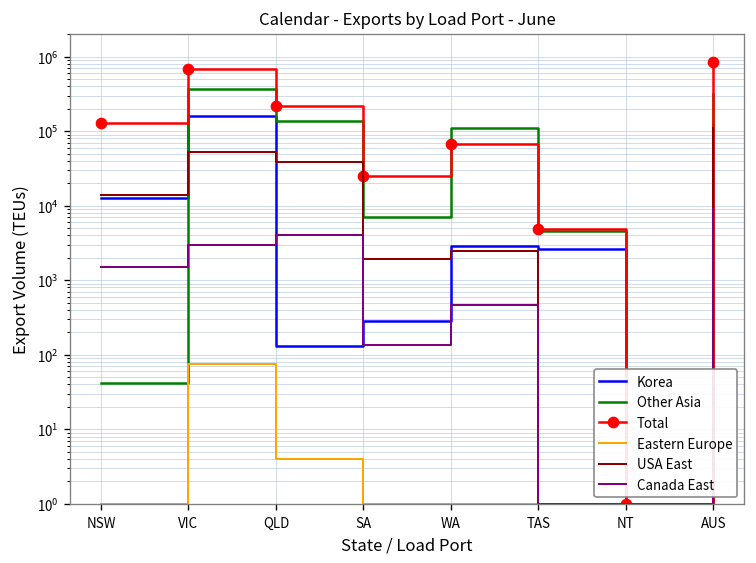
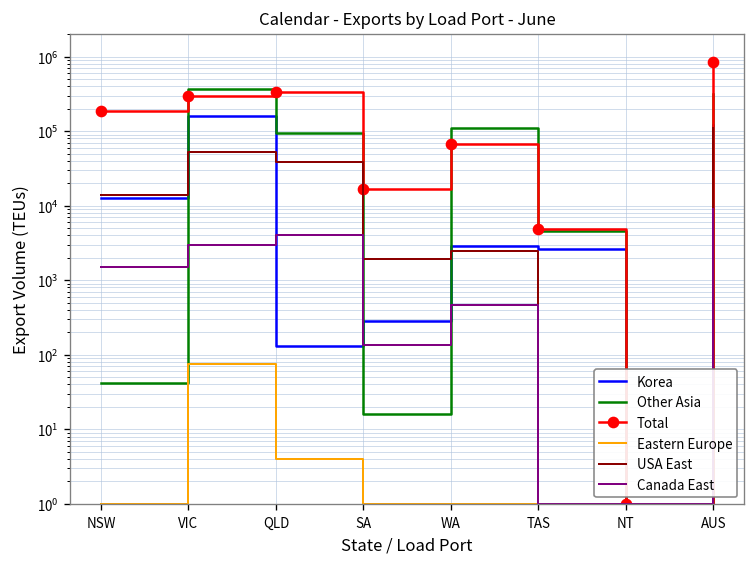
  {
    "Korea": {
      "VIC": 160000,
      "QLD": 130,
      "SA": 300,
      "WA": 3000,
      "TAS": 2600,
      "AUS": 120000
    },
    "Other Asia": {
      "NSW": 40,
      "VIC": 400000,
-     "QLD": 140000,
-     "SA": 7000,
+     "QLD": 100000,
+     "SA": 16,
      "WA": 110000,
      "AUS": 300000
    },
    "Total": {
-     "NSW": 130000,
-     "VIC": 700000,
-     "QLD": 220000,
-     "SA": 25000,
+     "NSW": 190000,
+     "VIC": 300000,
+     "QLD": 300000,
+     "SA": 17000,
      "WA": 70000,
      "AUS": 800000
    },
    "Eastern Europe": {
      "NSW": 1,
      "VIC": 80,
      "QLD": 4,
      "SA": 1,
      "WA": 1,
      "AUS": 80
    },
    "USA East": {
      "VIC": 50000,
      "QLD": 40000,
      "SA": 1900,
      "WA": 2500,
      "AUS": 110000
    },
    "Canada East": {
      "NSW": 1500,
      "VIC": 3000,
      "QLD": 4000,
      "SA": 130,
      "WA": 500,
      "AUS": 9000
    }
  }
